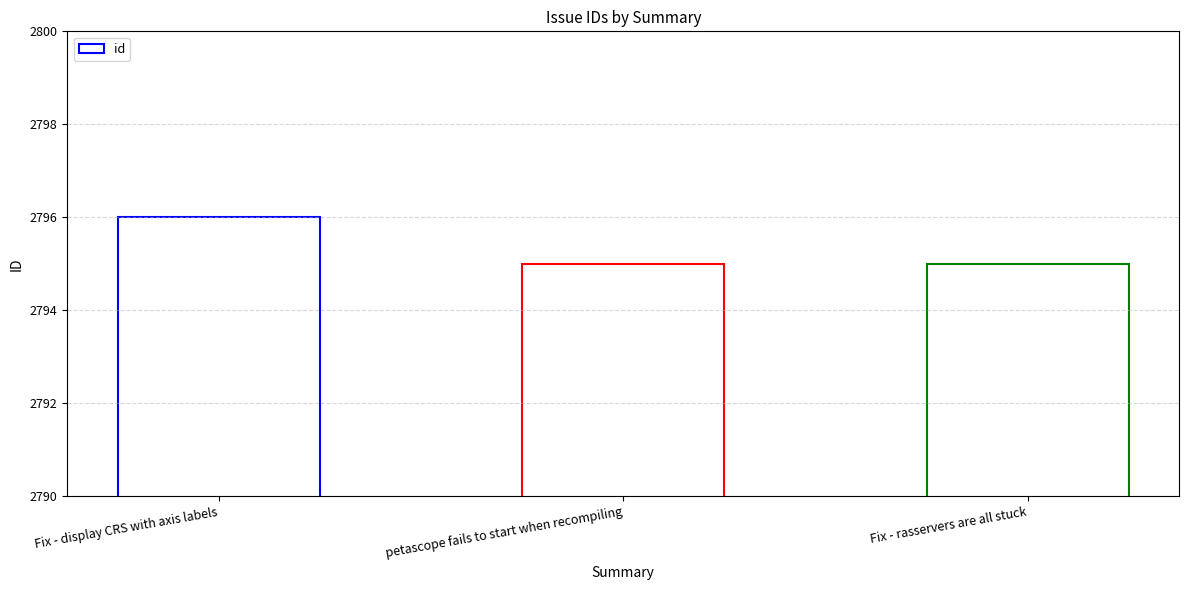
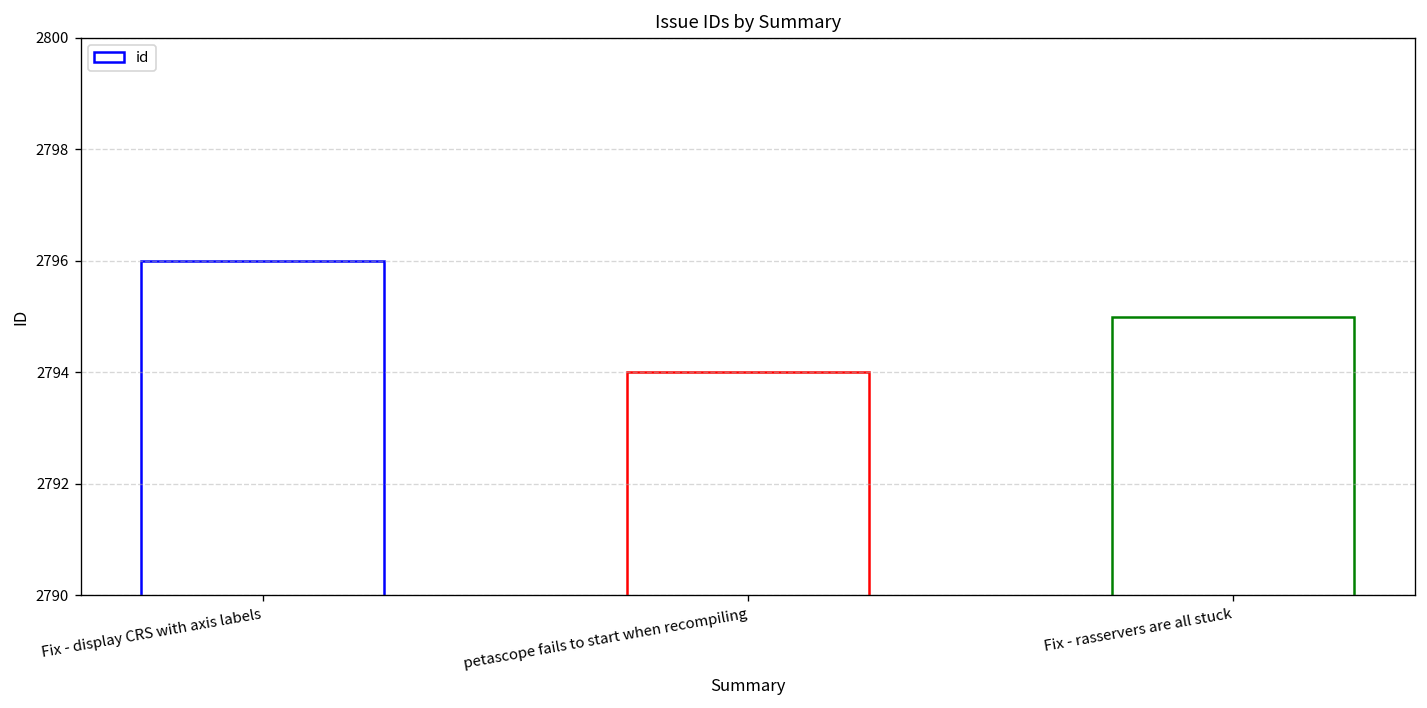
  {
    "Fix - display CRS with axis labels": 2796,
-   "petascope fails to start when recompiling": 2795,
+   "petascope fails to start when recompiling": 2794,
    "Fix - rasservers are all stuck": 2795
  }
